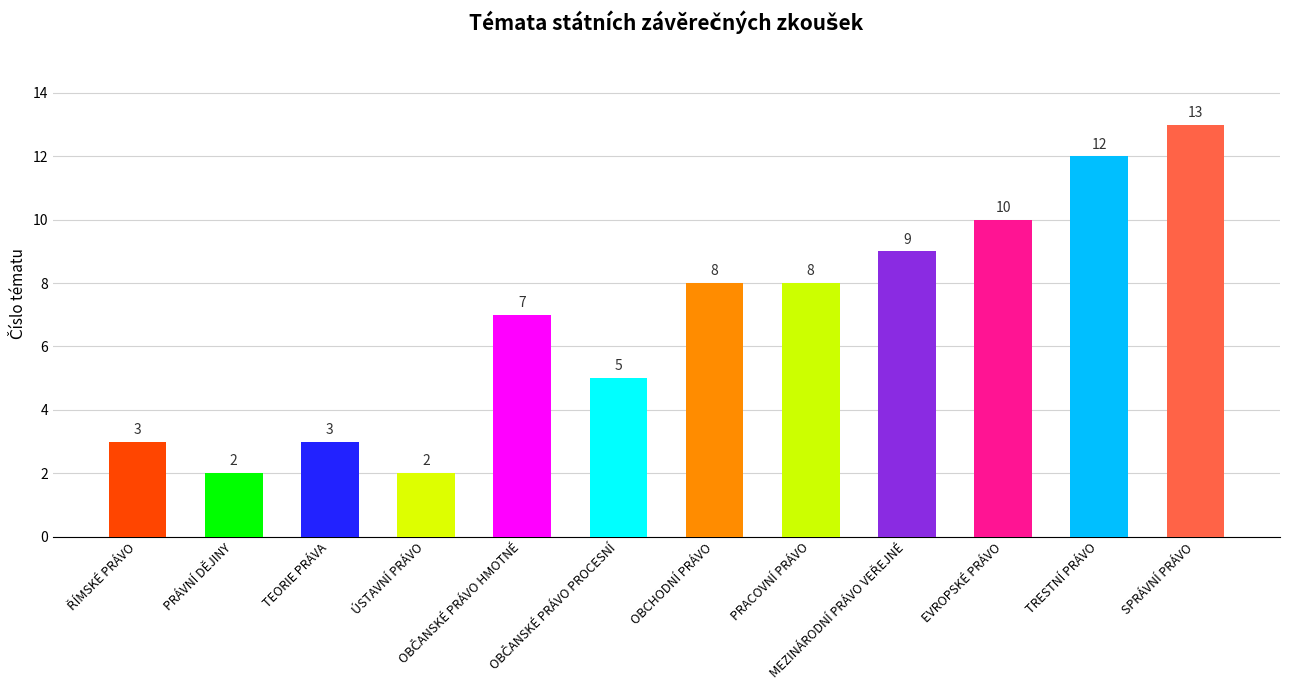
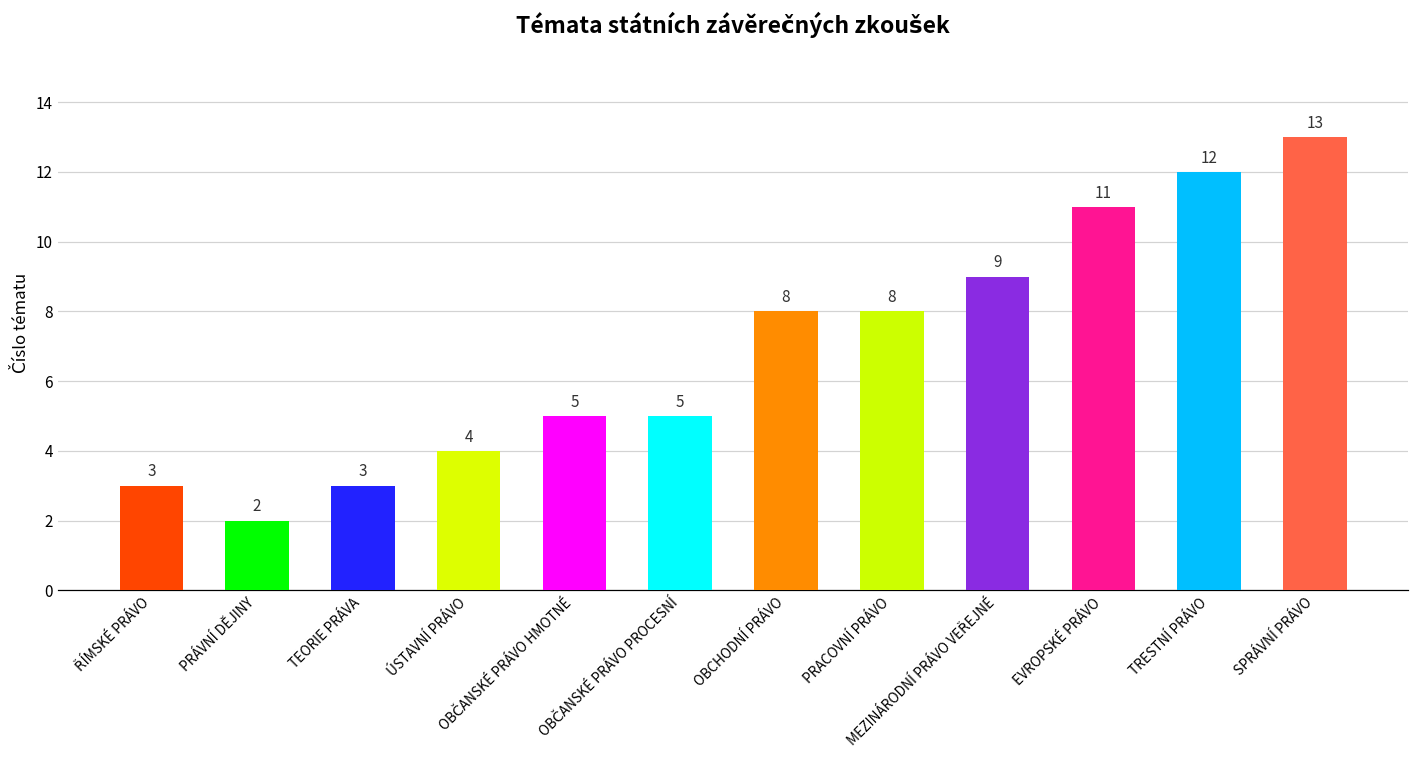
  {
    "ŘÍMSKÉ PRÁVO": 3,
    "PRÁVNÍ DĚJINY": 2,
    "TEORIE PRÁVA": 3,
-   "ÚSTAVNÍ PRÁVO": 2,
-   "OBČANSKÉ PRÁVO HMOTNÉ": 7,
+   "ÚSTAVNÍ PRÁVO": 4,
+   "OBČANSKÉ PRÁVO HMOTNÉ": 5,
    "OBČANSKÉ PRÁVO PROCESNÍ": 5,
    "OBCHODNÍ PRÁVO": 8,
    "PRACOVNÍ PRÁVO": 8,
    "MEZINÁRODNÍ PRÁVO VEŘEJNÉ": 9,
-   "EVROPSKÉ PRÁVO": 10,
+   "EVROPSKÉ PRÁVO": 11,
    "TRESTNÍ PRÁVO": 12,
    "SPRÁVNÍ PRÁVO": 13
  }
